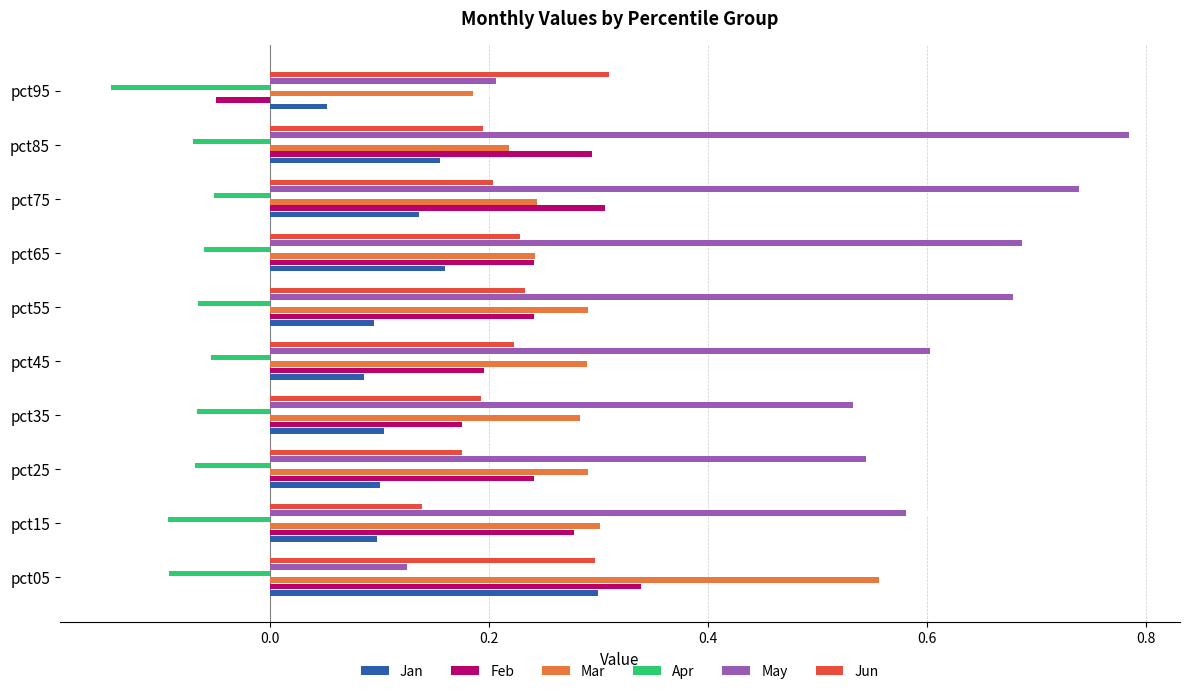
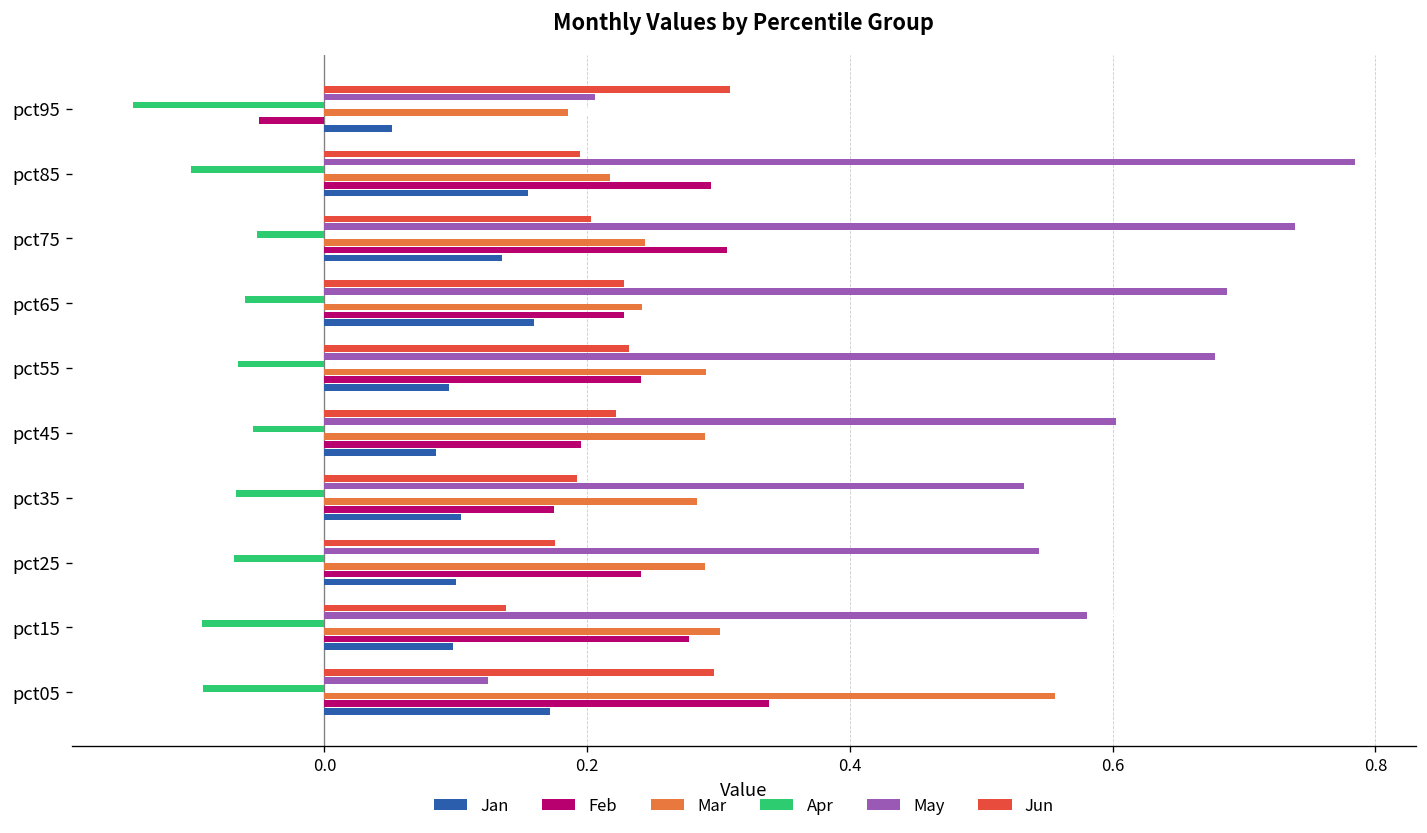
  {
    "Jan": {
      "pct95": 0.052,
      "pct85": 0.155,
      "pct75": 0.135,
      "pct65": 0.160,
      "pct55": 0.095,
      "pct45": 0.085,
      "pct35": 0.104,
      "pct25": 0.100,
      "pct15": 0.097,
-     "pct05": 0.300
+     "pct05": 0.172
    },
    "Feb": {
      "pct95": -0.049,
      "pct85": 0.294,
      "pct75": 0.306,
-     "pct65": 0.241,
+     "pct65": 0.228,
      "pct55": 0.241,
      "pct45": 0.195,
      "pct35": 0.175,
      "pct25": 0.241,
      "pct15": 0.278,
      "pct05": 0.339
    },
    "Apr": {
      "pct95": -0.146,
-     "pct85": -0.071,
+     "pct85": -0.101,
      "pct75": -0.051,
      "pct65": -0.060,
      "pct55": -0.066,
      "pct45": -0.054,
      "pct35": -0.067,
      "pct25": -0.069,
      "pct15": -0.093,
      "pct05": -0.093
    },
    "May": {
      "pct95": 0.206,
      "pct85": 0.784,
      "pct75": 0.739,
      "pct65": 0.687,
      "pct55": 0.678,
      "pct45": 0.603,
      "pct35": 0.532,
      "pct25": 0.544,
      "pct15": 0.580,
      "pct05": 0.124
    }
  }
